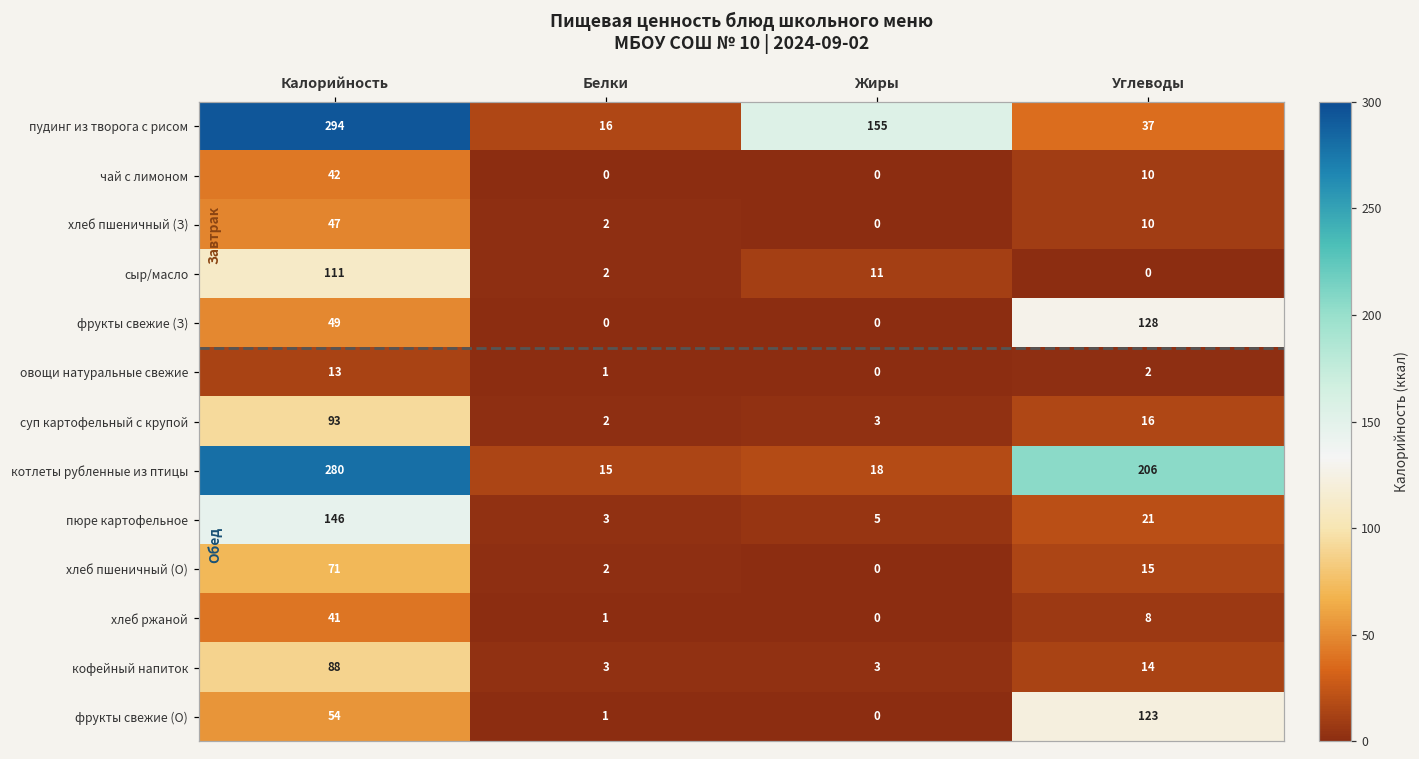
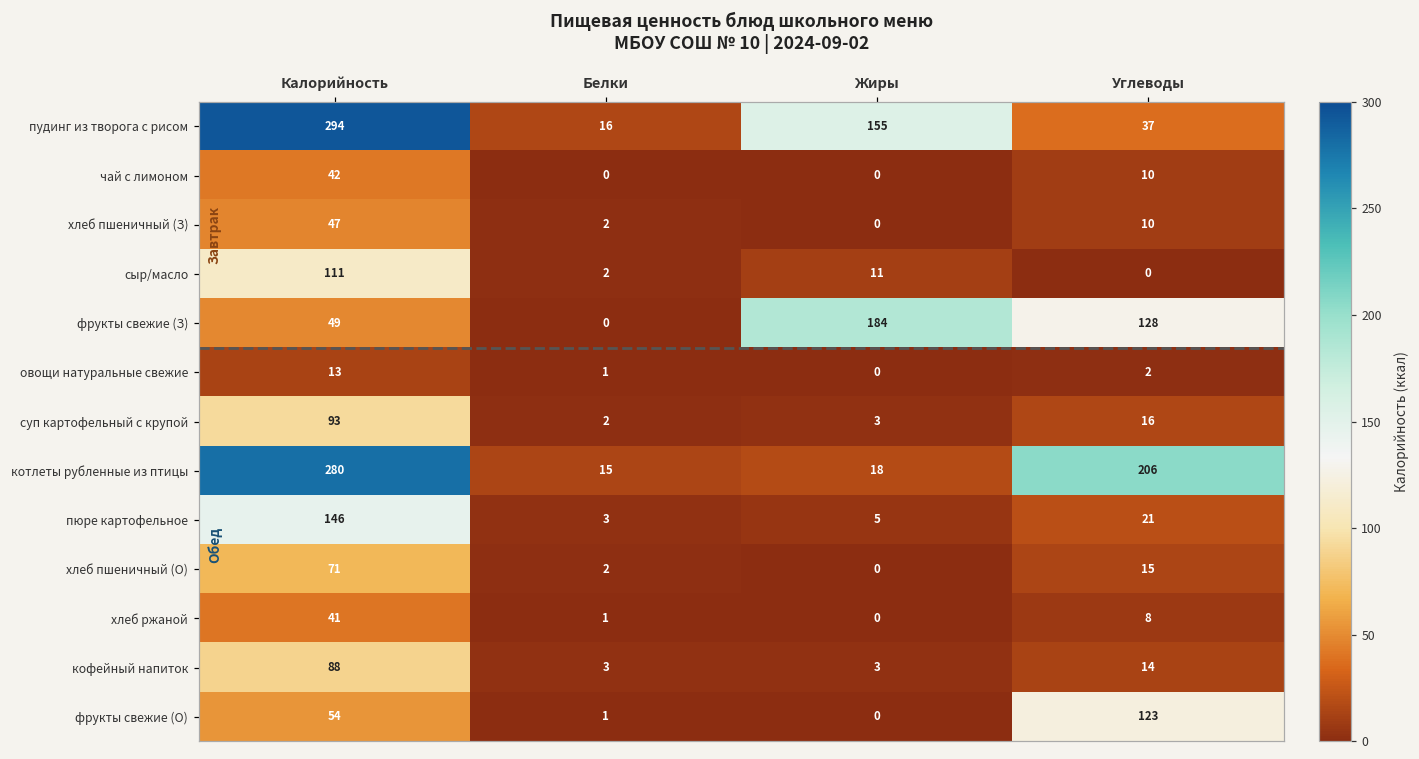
  {
    "пудинг из творога с рисом": {
      "Калорийность": 294,
      "Белки": 16,
      "Жиры": 155,
      "Углеводы": 37
    },
    "чай с лимоном": {
      "Калорийность": 42,
      "Белки": 0,
      "Жиры": 0,
      "Углеводы": 10
    },
    "хлеб пшеничный (З)": {
      "Белки": 2,
      "Жиры": 0,
      "Углеводы": 10
    },
    "сыр/масло": {
      "Калорийность": 111,
      "Белки": 2,
      "Жиры": 11,
      "Углеводы": 0
    },
    "фрукты свежие (З)": {
      "Калорийность": 49,
      "Белки": 0,
-     "Жиры": 0,
+     "Жиры": 184,
      "Углеводы": 128
    },
    "овощи натуральные свежие": {
      "Калорийность": 13,
      "Белки": 1,
      "Жиры": 0,
      "Углеводы": 2
    },
    "суп картофельный с крупой": {
      "Калорийность": 93,
      "Белки": 2,
      "Жиры": 3,
      "Углеводы": 16
    },
    "котлеты рубленные из птицы": {
      "Калорийность": 280,
      "Белки": 15,
      "Жиры": 18,
      "Углеводы": 206
    },
    "пюре картофельное": {
      "Белки": 3,
      "Жиры": 5,
      "Углеводы": 21
    },
    "хлеб пшеничный (О)": {
      "Белки": 2,
      "Жиры": 0,
      "Углеводы": 15
    },
    "хлеб ржаной": {
      "Калорийность": 41,
      "Белки": 1,
      "Жиры": 0,
      "Углеводы": 8
    },
    "кофейный напиток": {
      "Калорийность": 88,
      "Белки": 3,
      "Жиры": 3,
      "Углеводы": 14
    },
    "фрукты свежие (О)": {
      "Калорийность": 54,
      "Белки": 1,
      "Жиры": 0,
      "Углеводы": 123
    }
  }
